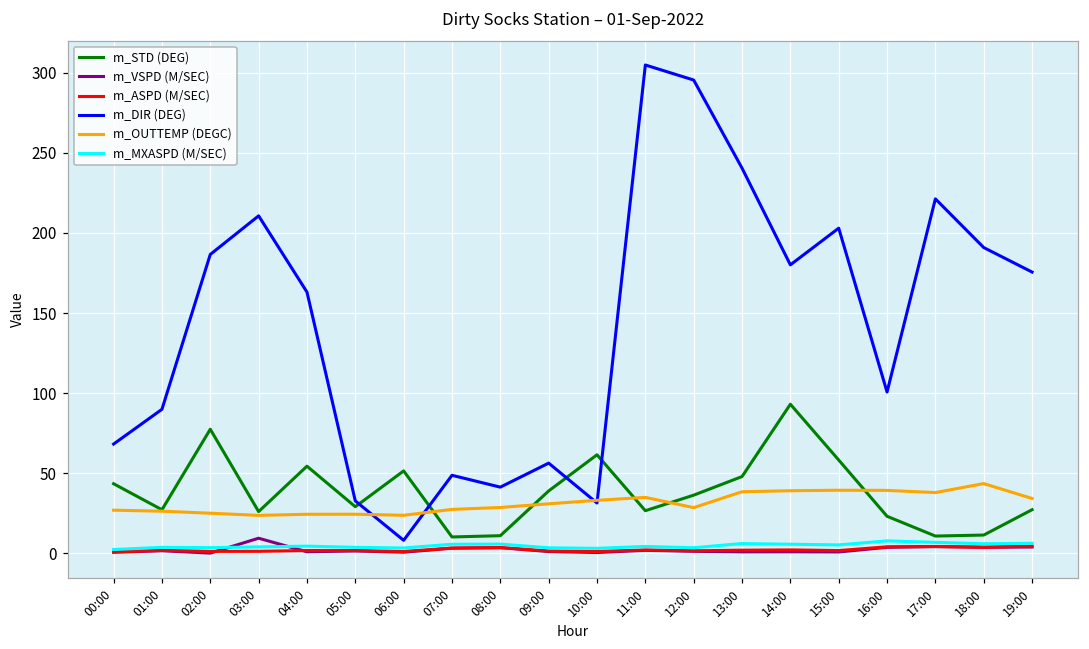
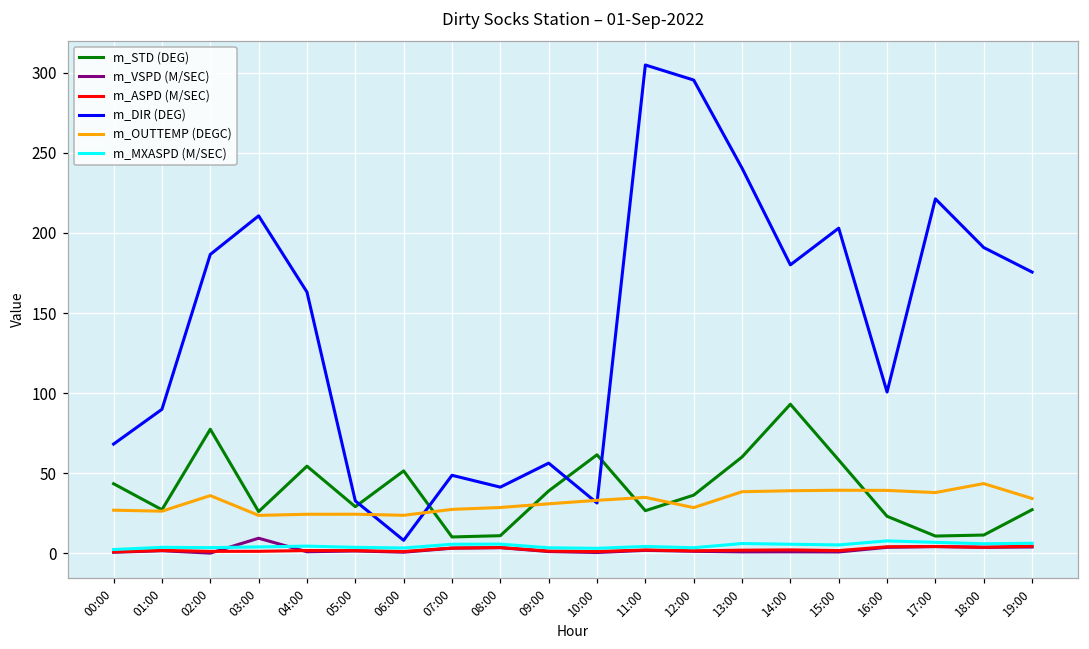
  {
    "m_STD (DEG)": {
      "00:00": 43,
      "02:00": 77,
      "03:00": 26,
      "04:00": 54,
      "05:00": 29,
      "06:00": 51,
      "07:00": 10,
      "08:00": 11,
      "09:00": 39,
      "10:00": 62,
      "11:00": 27,
      "12:00": 36,
-     "13:00": 48,
+     "13:00": 60,
      "14:00": 93,
      "15:00": 58,
      "16:00": 23,
      "17:00": 11,
      "18:00": 11,
      "19:00": 27
    },
    "m_VSPD (M/SEC)": {
      "03:00": 9
    },
    "m_ASPD (M/SEC)": {
      "03:00": 1
    },
    "m_DIR (DEG)": {
      "00:00": 68,
      "01:00": 90,
      "02:00": 187,
      "03:00": 211,
      "04:00": 163,
      "05:00": 33,
      "06:00": 8,
      "07:00": 49,
      "08:00": 41,
      "09:00": 56,
      "11:00": 305,
      "12:00": 296,
      "13:00": 241,
      "14:00": 180,
      "15:00": 203,
      "16:00": 101,
      "17:00": 221,
      "18:00": 191,
      "19:00": 176
    },
    "m_OUTTEMP (DEGC)": {
      "00:00": 27,
-     "02:00": 25,
+     "02:00": 36,
      "03:00": 24,
      "04:00": 24,
      "05:00": 24,
      "06:00": 24,
      "07:00": 27,
      "08:00": 29,
      "09:00": 31,
      "11:00": 35,
      "12:00": 29,
      "13:00": 38,
      "14:00": 39,
      "15:00": 39,
      "16:00": 39,
      "17:00": 38,
      "18:00": 44,
      "19:00": 34
    },
    "m_MXASPD (M/SEC)": {
      "01:00": 4,
      "02:00": 4,
      "03:00": 4,
      "04:00": 4,
      "05:00": 4,
      "06:00": 3,
      "07:00": 6,
      "08:00": 6,
      "09:00": 3,
      "10:00": 3,
      "11:00": 4,
      "12:00": 3,
      "13:00": 6,
      "14:00": 6,
      "15:00": 5,
      "16:00": 8,
      "17:00": 7,
      "18:00": 6,
      "19:00": 6
    }
  }
